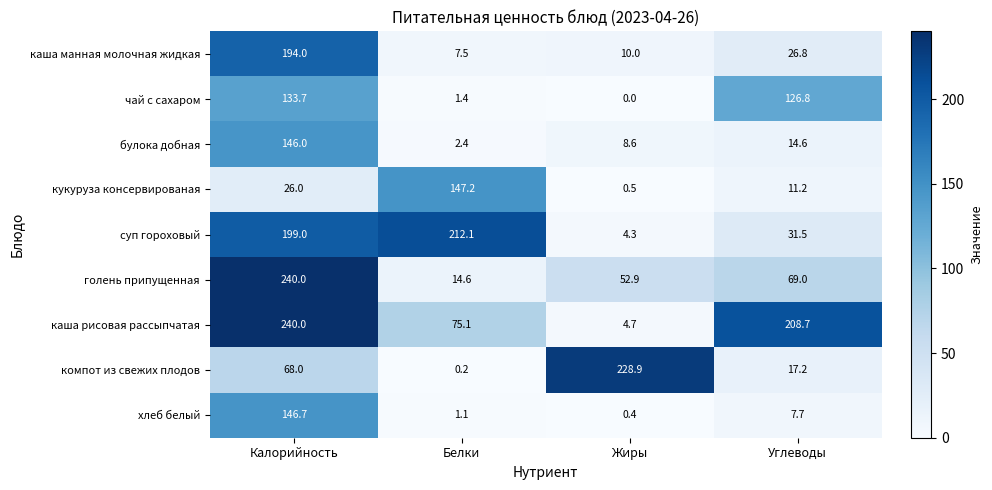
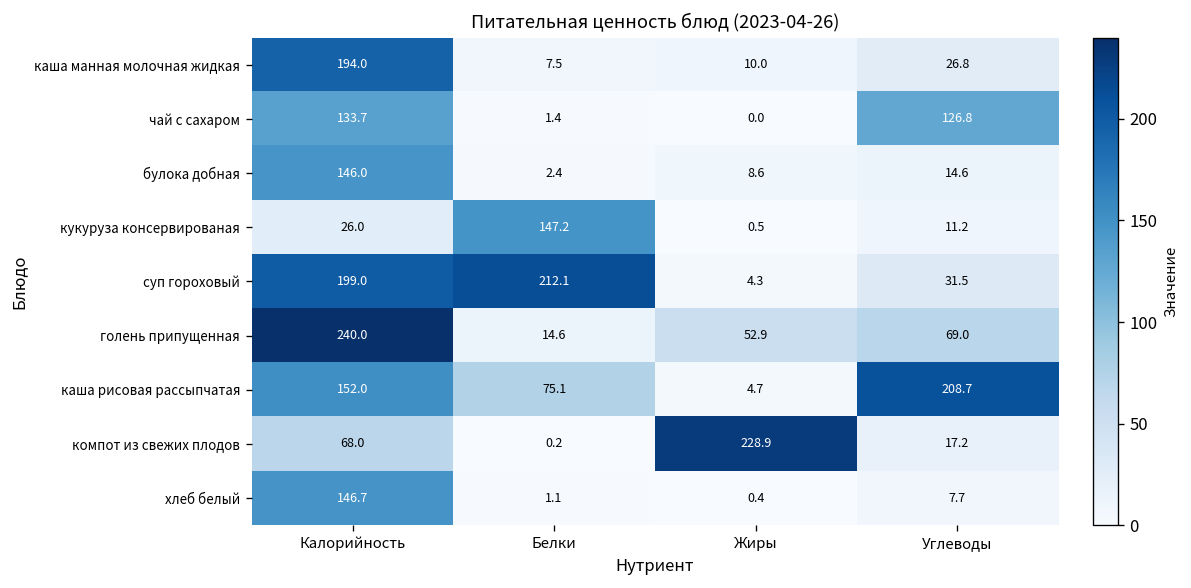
  {
    "каша манная молочная жидкая": {
      "Калорийность": 194.0,
      "Белки": 7.5,
      "Жиры": 10.0,
      "Углеводы": 26.8
    },
    "чай с сахаром": {
      "Калорийность": 133.7,
      "Белки": 1.4,
      "Жиры": 0.0,
      "Углеводы": 126.8
    },
    "булока добная": {
      "Калорийность": 146.0,
      "Белки": 2.4,
      "Жиры": 8.6,
      "Углеводы": 14.6
    },
    "кукуруза консервированая": {
      "Калорийность": 26.0,
      "Белки": 147.2,
      "Жиры": 0.5,
      "Углеводы": 11.2
    },
    "суп гороховый": {
      "Калорийность": 199.0,
      "Белки": 212.1,
      "Жиры": 4.3,
      "Углеводы": 31.5
    },
    "голень припущенная": {
      "Калорийность": 240.0,
      "Белки": 14.6,
      "Жиры": 52.9,
      "Углеводы": 69.0
    },
    "каша рисовая рассыпчатая": {
-     "Калорийность": 240.0,
+     "Калорийность": 152.0,
      "Белки": 75.1,
      "Жиры": 4.7,
      "Углеводы": 208.7
    },
    "компот из свежих плодов": {
      "Калорийность": 68.0,
      "Белки": 0.2,
      "Жиры": 228.9,
      "Углеводы": 17.2
    },
    "хлеб белый": {
      "Калорийность": 146.7,
      "Белки": 1.1,
      "Жиры": 0.4,
      "Углеводы": 7.7
    }
  }
